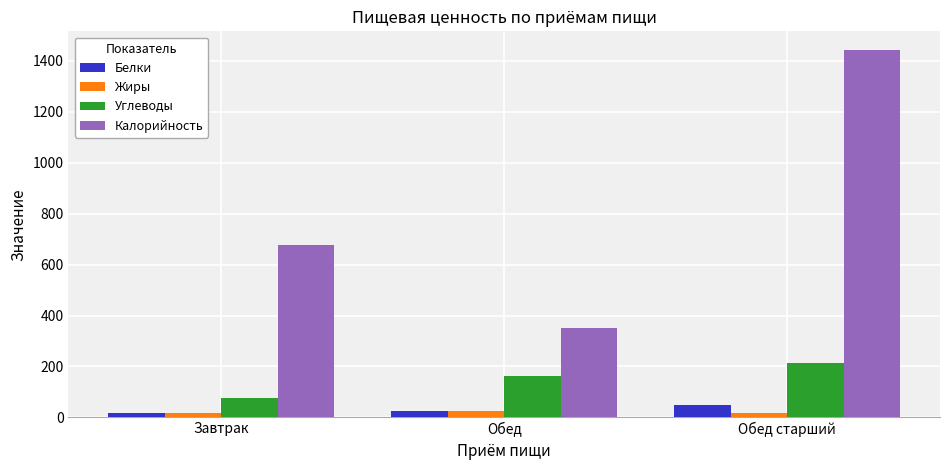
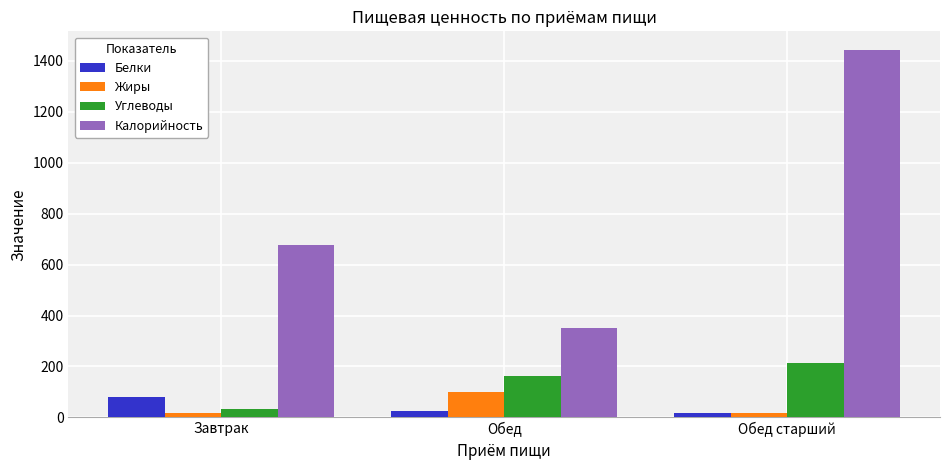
  {
    "Белки": {
-     "Завтрак": 20,
+     "Завтрак": 80,
      "Обед": 20,
-     "Обед старший": 50
+     "Обед старший": 20
    },
    "Жиры": {
      "Завтрак": 20,
-     "Обед": 30,
+     "Обед": 100,
      "Обед старший": 20
    },
    "Углеводы": {
-     "Завтрак": 80,
+     "Завтрак": 30,
      "Обед": 160,
      "Обед старший": 210
    },
    "Калорийность": {
      "Завтрак": 680,
      "Обед": 350,
      "Обед старший": 1440
    }
  }
